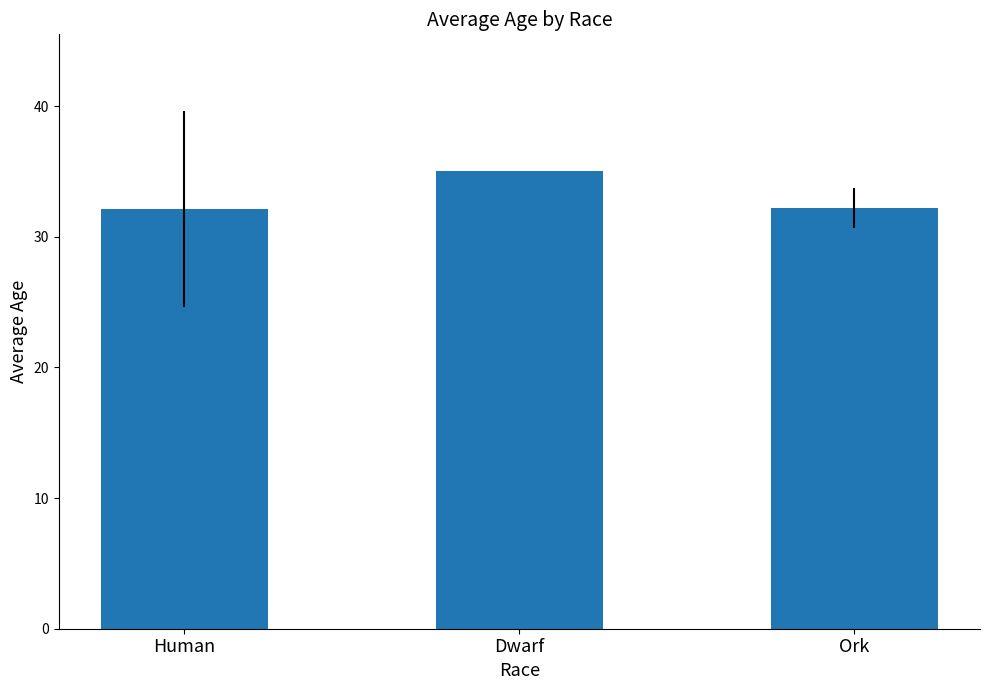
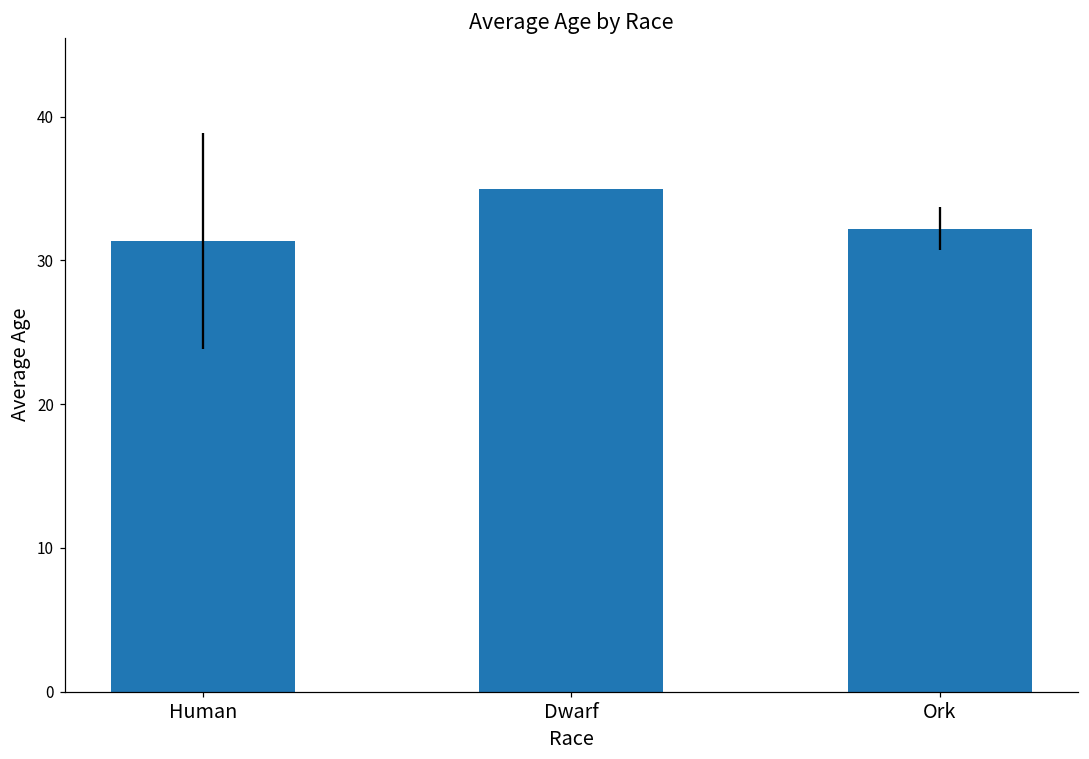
  {
-   "Human": 32.2,
+   "Human": 31.3,
    "Dwarf": 35.0,
    "Ork": 32.2
  }
